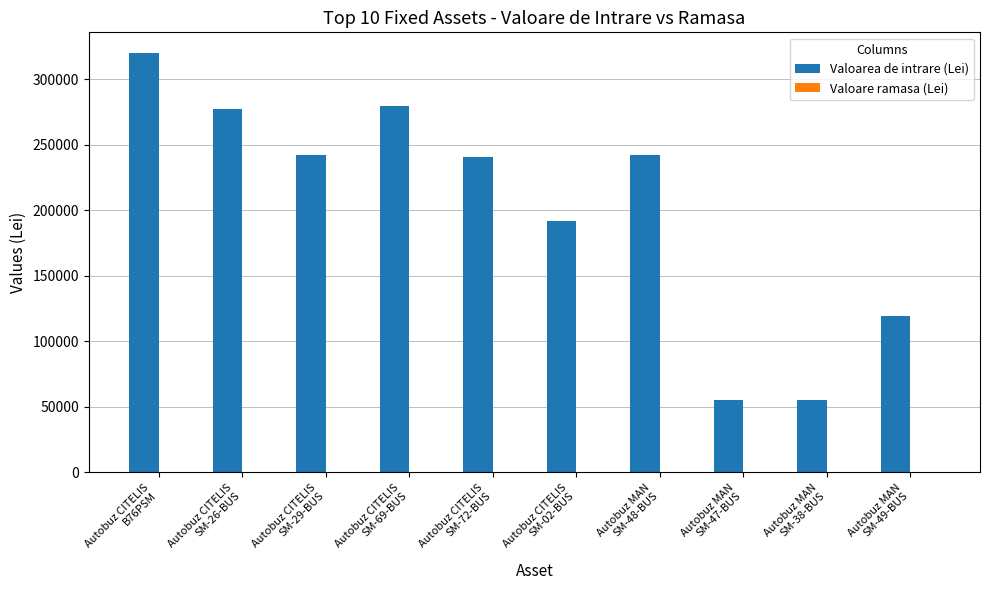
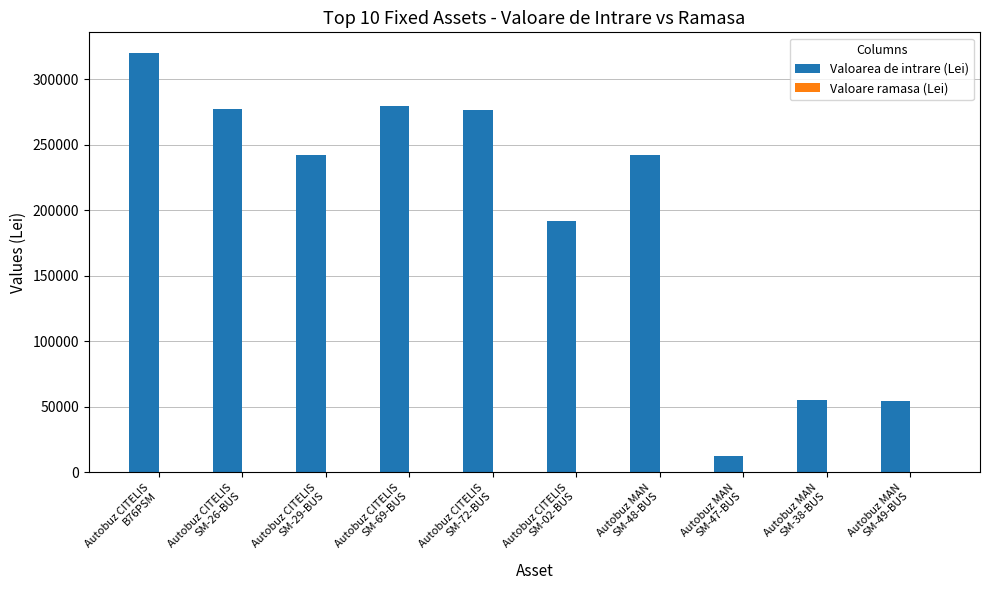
  {
    "Valoarea de intrare (Lei)": {
      "Autobuz CITELIS B76PSM": 320000,
      "Autobuz CITELIS SM-26-BUS": 277000,
      "Autobuz CITELIS SM-29-BUS": 242000,
      "Autobuz CITELIS SM-69-BUS": 280000,
-     "Autobuz CITELIS SM-72-BUS": 241000,
+     "Autobuz CITELIS SM-72-BUS": 277000,
      "Autobuz CITELIS SM-02-BUS": 192000,
      "Autobuz MAN SM-48-BUS": 242000,
-     "Autobuz MAN SM-47-BUS": 55000,
+     "Autobuz MAN SM-47-BUS": 12000,
      "Autobuz MAN SM-38-BUS": 55000,
-     "Autobuz MAN SM-49-BUS": 120000
+     "Autobuz MAN SM-49-BUS": 55000
    },
    "Valoare ramasa (Lei)": {
      "Autobuz CITELIS B76PSM": 0,
      "Autobuz CITELIS SM-26-BUS": 0,
      "Autobuz CITELIS SM-29-BUS": 0,
      "Autobuz CITELIS SM-69-BUS": 0,
      "Autobuz CITELIS SM-72-BUS": 0,
      "Autobuz CITELIS SM-02-BUS": 0,
      "Autobuz MAN SM-48-BUS": 0,
      "Autobuz MAN SM-47-BUS": 0,
      "Autobuz MAN SM-38-BUS": 0,
      "Autobuz MAN SM-49-BUS": 0
    }
  }
